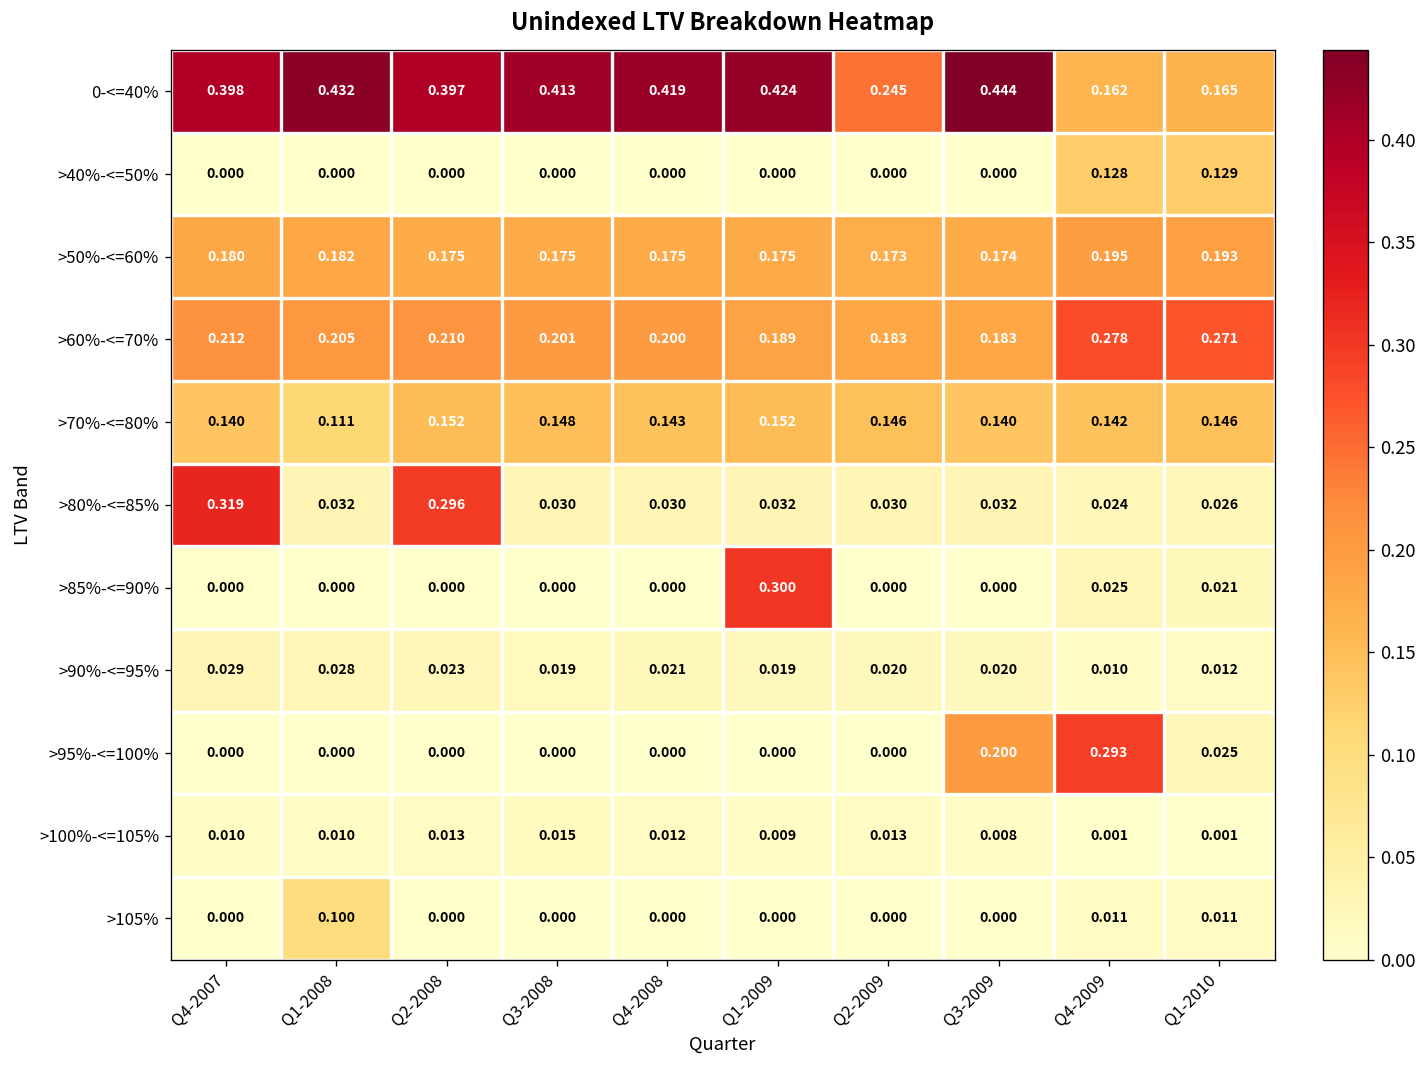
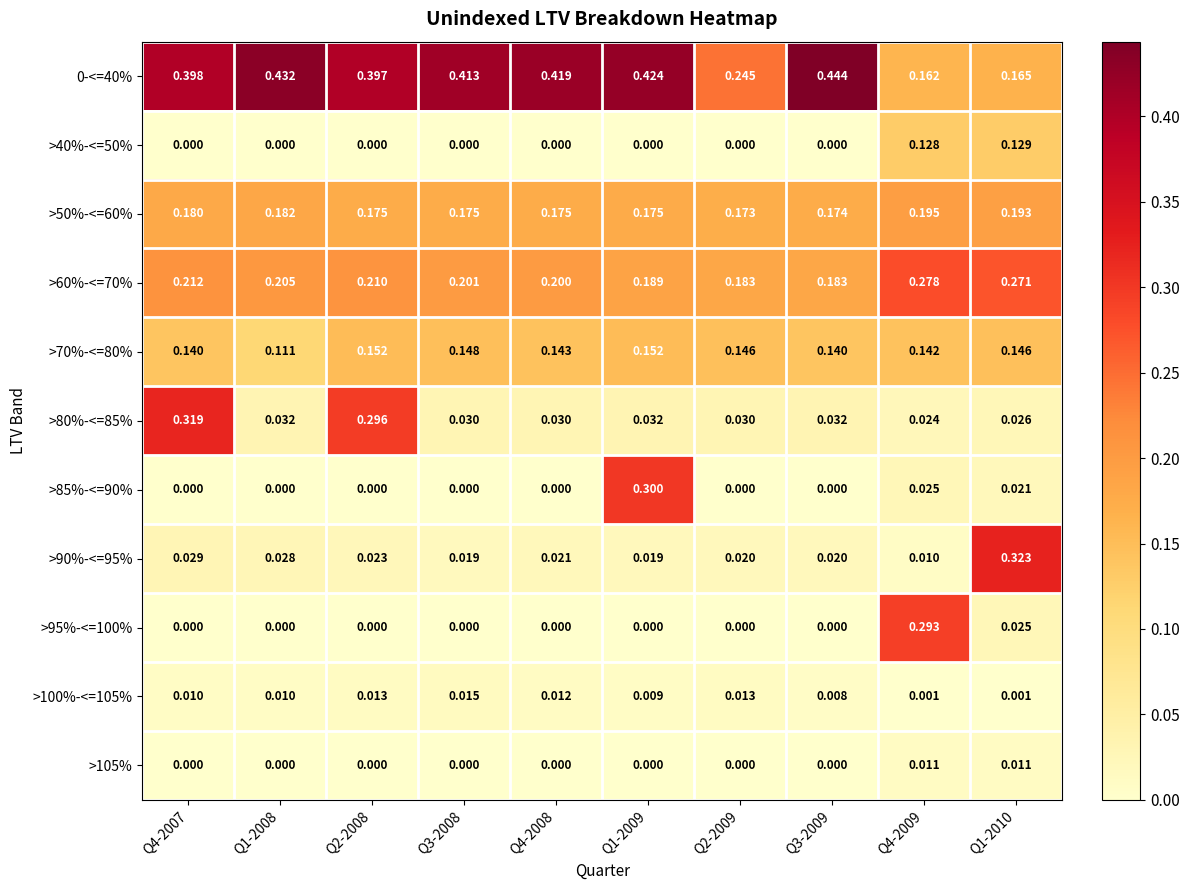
  {
    "0-<=40%": {
      "Q4-2007": 0.398,
      "Q1-2008": 0.432,
      "Q2-2008": 0.397,
      "Q3-2008": 0.413,
      "Q4-2008": 0.419,
      "Q1-2009": 0.424,
      "Q2-2009": 0.245,
      "Q3-2009": 0.444,
      "Q4-2009": 0.162,
      "Q1-2010": 0.165
    },
    ">40%-<=50%": {
      "Q4-2007": 0.000,
      "Q1-2008": 0.000,
      "Q2-2008": 0.000,
      "Q3-2008": 0.000,
      "Q4-2008": 0.000,
      "Q1-2009": 0.000,
      "Q2-2009": 0.000,
      "Q3-2009": 0.000,
      "Q4-2009": 0.128,
      "Q1-2010": 0.129
    },
    ">50%-<=60%": {
      "Q4-2007": 0.180,
      "Q1-2008": 0.182,
      "Q2-2008": 0.175,
      "Q3-2008": 0.175,
      "Q4-2008": 0.175,
      "Q1-2009": 0.175,
      "Q2-2009": 0.173,
      "Q3-2009": 0.174,
      "Q4-2009": 0.195,
      "Q1-2010": 0.193
    },
    ">60%-<=70%": {
      "Q4-2007": 0.212,
      "Q1-2008": 0.205,
      "Q2-2008": 0.210,
      "Q3-2008": 0.201,
      "Q4-2008": 0.200,
      "Q1-2009": 0.189,
      "Q2-2009": 0.183,
      "Q3-2009": 0.183,
      "Q4-2009": 0.278,
      "Q1-2010": 0.271
    },
    ">70%-<=80%": {
      "Q4-2007": 0.140,
      "Q1-2008": 0.111,
      "Q2-2008": 0.152,
      "Q3-2008": 0.148,
      "Q4-2008": 0.143,
      "Q1-2009": 0.152,
      "Q2-2009": 0.146,
      "Q3-2009": 0.140,
      "Q4-2009": 0.142,
      "Q1-2010": 0.146
    },
    ">80%-<=85%": {
      "Q4-2007": 0.319,
      "Q1-2008": 0.032,
      "Q2-2008": 0.296,
      "Q3-2008": 0.030,
      "Q4-2008": 0.030,
      "Q1-2009": 0.032,
      "Q2-2009": 0.030,
      "Q3-2009": 0.032,
      "Q4-2009": 0.024,
      "Q1-2010": 0.026
    },
    ">85%-<=90%": {
      "Q4-2007": 0.000,
      "Q1-2008": 0.000,
      "Q2-2008": 0.000,
      "Q3-2008": 0.000,
      "Q4-2008": 0.000,
      "Q1-2009": 0.300,
      "Q2-2009": 0.000,
      "Q3-2009": 0.000,
      "Q4-2009": 0.025,
      "Q1-2010": 0.021
    },
    ">90%-<=95%": {
      "Q4-2007": 0.029,
      "Q1-2008": 0.028,
      "Q2-2008": 0.023,
      "Q3-2008": 0.019,
      "Q4-2008": 0.021,
      "Q1-2009": 0.019,
      "Q2-2009": 0.020,
      "Q3-2009": 0.020,
      "Q4-2009": 0.010,
-     "Q1-2010": 0.012
+     "Q1-2010": 0.323
    },
    ">95%-<=100%": {
      "Q4-2007": 0.000,
      "Q1-2008": 0.000,
      "Q2-2008": 0.000,
      "Q3-2008": 0.000,
      "Q4-2008": 0.000,
      "Q1-2009": 0.000,
      "Q2-2009": 0.000,
-     "Q3-2009": 0.200,
+     "Q3-2009": 0.000,
      "Q4-2009": 0.293,
      "Q1-2010": 0.025
    },
    ">100%-<=105%": {
      "Q4-2007": 0.010,
      "Q1-2008": 0.010,
      "Q2-2008": 0.013,
      "Q3-2008": 0.015,
      "Q4-2008": 0.012,
      "Q1-2009": 0.009,
      "Q2-2009": 0.013,
      "Q3-2009": 0.008,
      "Q4-2009": 0.001,
      "Q1-2010": 0.001
    },
    ">105%": {
      "Q4-2007": 0.000,
-     "Q1-2008": 0.100,
+     "Q1-2008": 0.000,
      "Q2-2008": 0.000,
      "Q3-2008": 0.000,
      "Q4-2008": 0.000,
      "Q1-2009": 0.000,
      "Q2-2009": 0.000,
      "Q3-2009": 0.000,
      "Q4-2009": 0.011,
      "Q1-2010": 0.011
    }
  }
